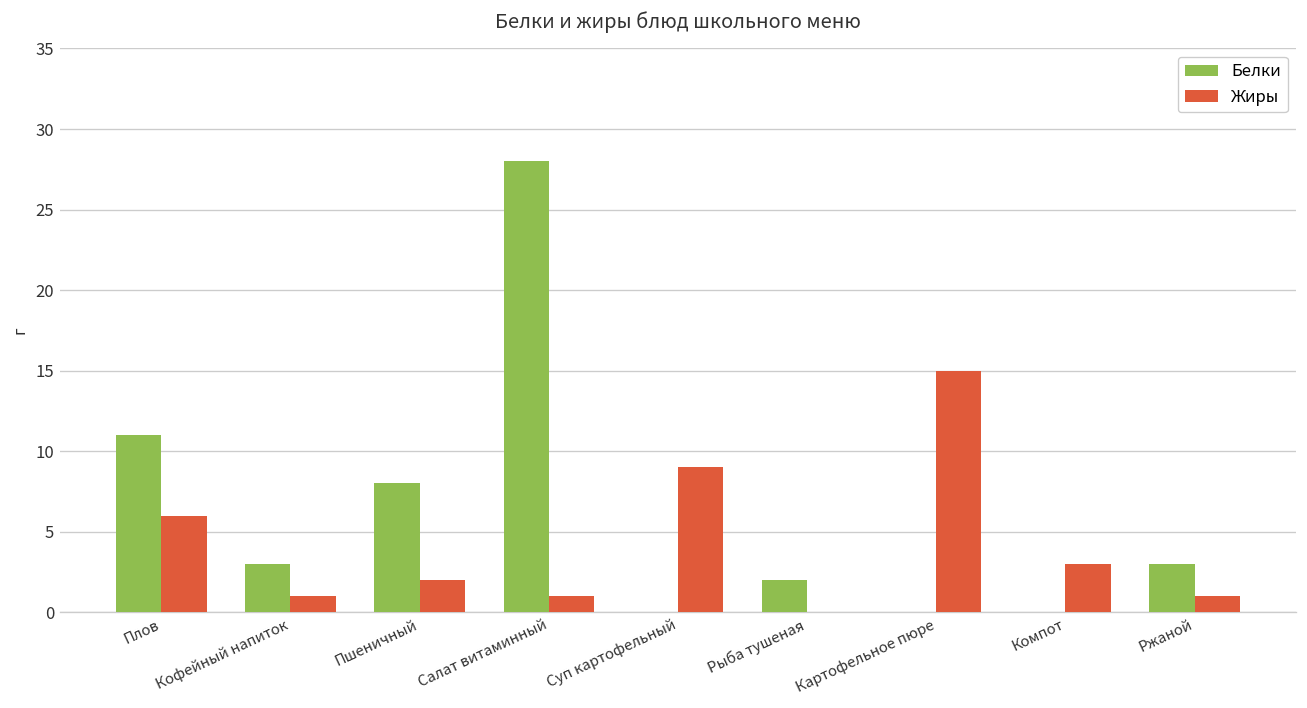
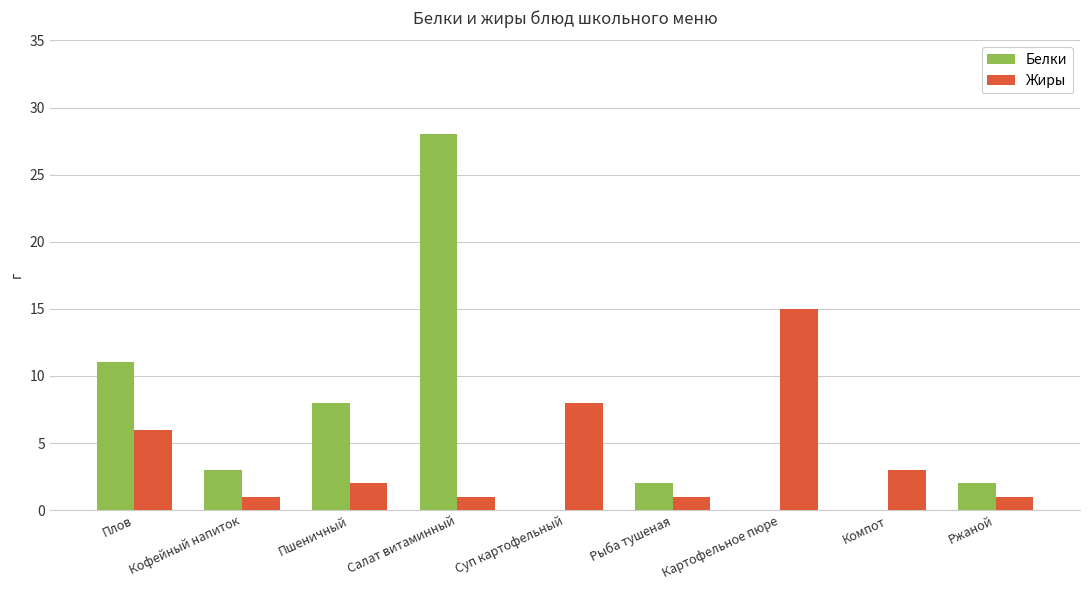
  {
    "Белки": {
      "Плов": 11,
      "Кофейный напиток": 3,
      "Пшеничный": 8,
      "Салат витаминный": 28,
      "Суп картофельный": 0,
      "Рыба тушеная": 2,
      "Картофельное пюре": 0,
      "Компот": 0,
-     "Ржаной": 3
+     "Ржаной": 2
    },
    "Жиры": {
      "Плов": 6,
      "Кофейный напиток": 1,
      "Пшеничный": 2,
      "Салат витаминный": 1,
-     "Суп картофельный": 9,
-     "Рыба тушеная": 0,
+     "Суп картофельный": 8,
+     "Рыба тушеная": 1,
      "Картофельное пюре": 15,
      "Компот": 3,
      "Ржаной": 1
    }
  }
